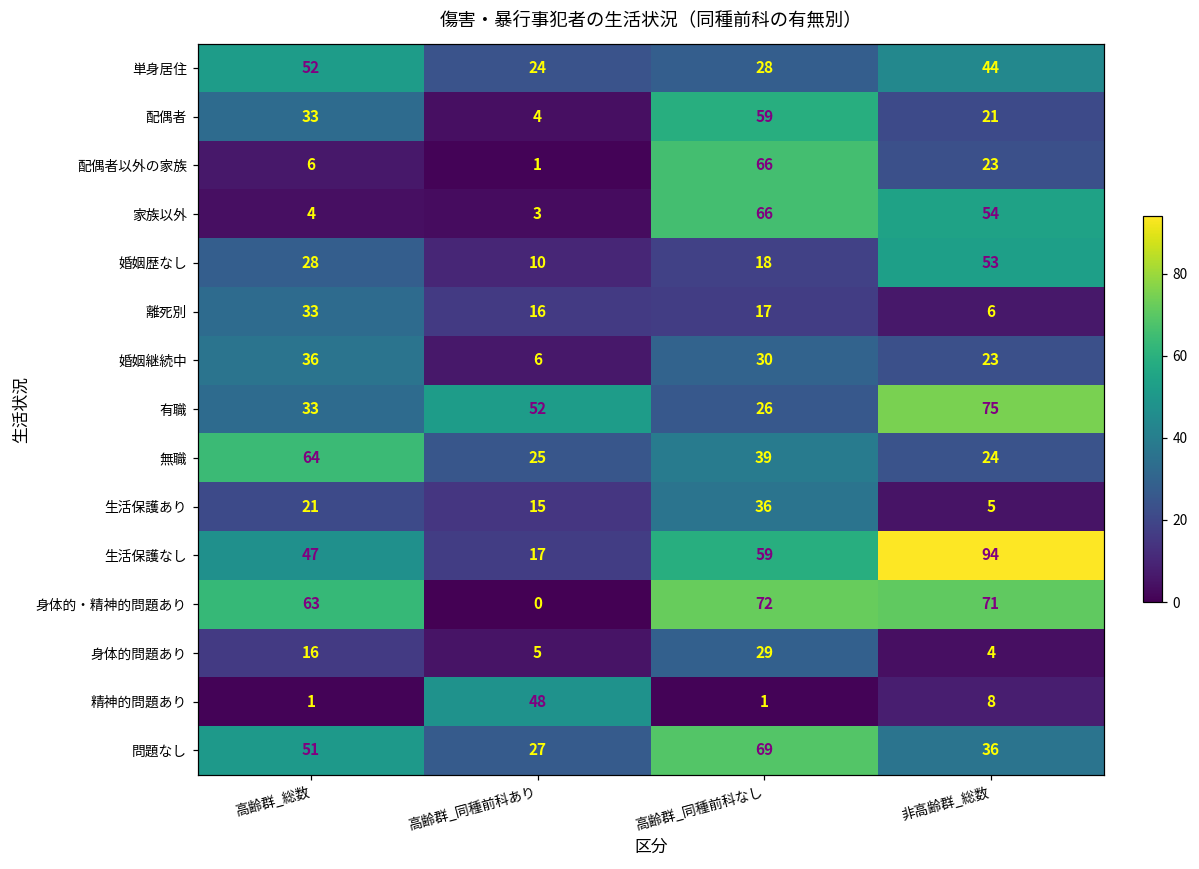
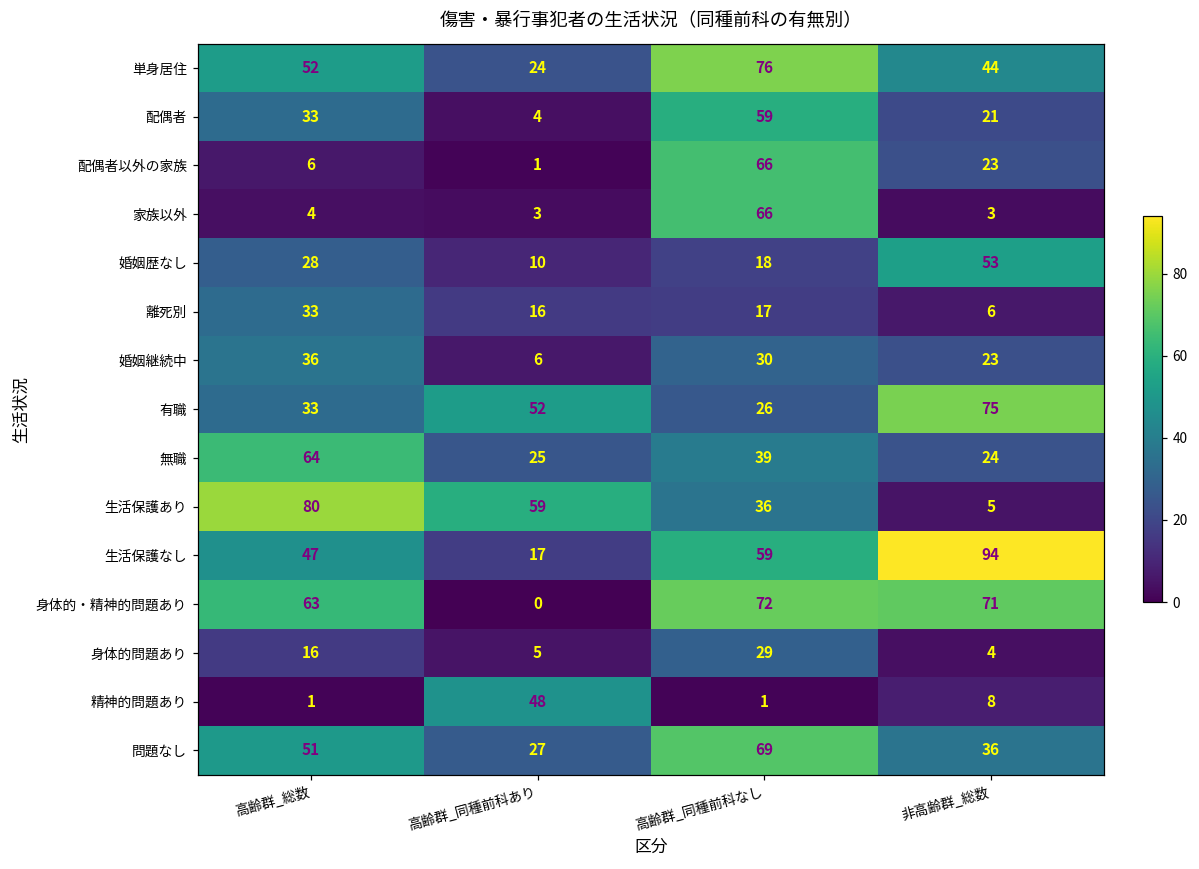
  {
    "単身居住": {
      "高齢群_総数": 52,
      "高齢群_同種前科あり": 24,
-     "高齢群_同種前科なし": 28,
+     "高齢群_同種前科なし": 76,
      "非高齢群_総数": 44
    },
    "配偶者": {
      "高齢群_総数": 33,
      "高齢群_同種前科あり": 4,
      "高齢群_同種前科なし": 59,
      "非高齢群_総数": 21
    },
    "配偶者以外の家族": {
      "高齢群_総数": 6,
      "高齢群_同種前科あり": 1,
      "高齢群_同種前科なし": 66,
      "非高齢群_総数": 23
    },
    "家族以外": {
      "高齢群_総数": 4,
      "高齢群_同種前科あり": 3,
      "高齢群_同種前科なし": 66,
-     "非高齢群_総数": 54
+     "非高齢群_総数": 3
    },
    "婚姻歴なし": {
      "高齢群_総数": 28,
      "高齢群_同種前科あり": 10,
      "高齢群_同種前科なし": 18,
      "非高齢群_総数": 53
    },
    "離死別": {
      "高齢群_総数": 33,
      "高齢群_同種前科あり": 16,
      "高齢群_同種前科なし": 17,
      "非高齢群_総数": 6
    },
    "婚姻継続中": {
      "高齢群_総数": 36,
      "高齢群_同種前科あり": 6,
      "高齢群_同種前科なし": 30,
      "非高齢群_総数": 23
    },
    "有職": {
      "高齢群_総数": 33,
      "高齢群_同種前科あり": 52,
      "高齢群_同種前科なし": 26,
      "非高齢群_総数": 75
    },
    "無職": {
      "高齢群_総数": 64,
      "高齢群_同種前科あり": 25,
      "高齢群_同種前科なし": 39,
      "非高齢群_総数": 24
    },
    "生活保護あり": {
-     "高齢群_総数": 21,
-     "高齢群_同種前科あり": 15,
+     "高齢群_総数": 80,
+     "高齢群_同種前科あり": 59,
      "高齢群_同種前科なし": 36,
      "非高齢群_総数": 5
    },
    "生活保護なし": {
      "高齢群_総数": 47,
      "高齢群_同種前科あり": 17,
      "高齢群_同種前科なし": 59,
      "非高齢群_総数": 94
    },
    "身体的・精神的問題あり": {
      "高齢群_総数": 63,
      "高齢群_同種前科あり": 0,
      "高齢群_同種前科なし": 72,
      "非高齢群_総数": 71
    },
    "身体的問題あり": {
      "高齢群_総数": 16,
      "高齢群_同種前科あり": 5,
      "高齢群_同種前科なし": 29,
      "非高齢群_総数": 4
    },
    "精神的問題あり": {
      "高齢群_総数": 1,
      "高齢群_同種前科あり": 48,
      "高齢群_同種前科なし": 1,
      "非高齢群_総数": 8
    },
    "問題なし": {
      "高齢群_総数": 51,
      "高齢群_同種前科あり": 27,
      "高齢群_同種前科なし": 69,
      "非高齢群_総数": 36
    }
  }
